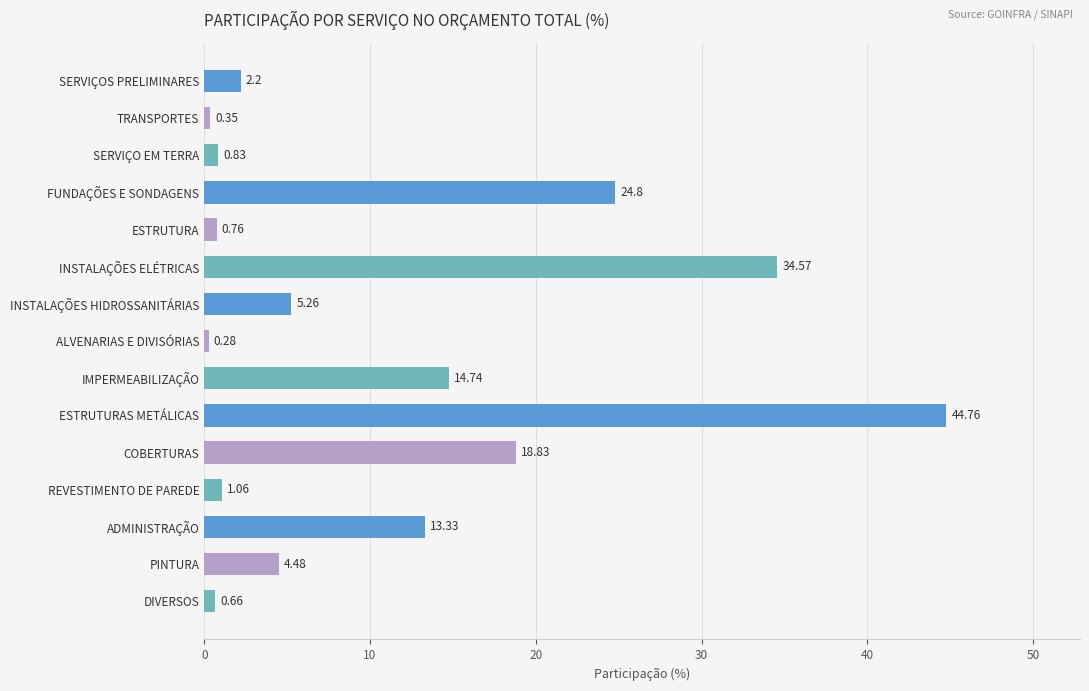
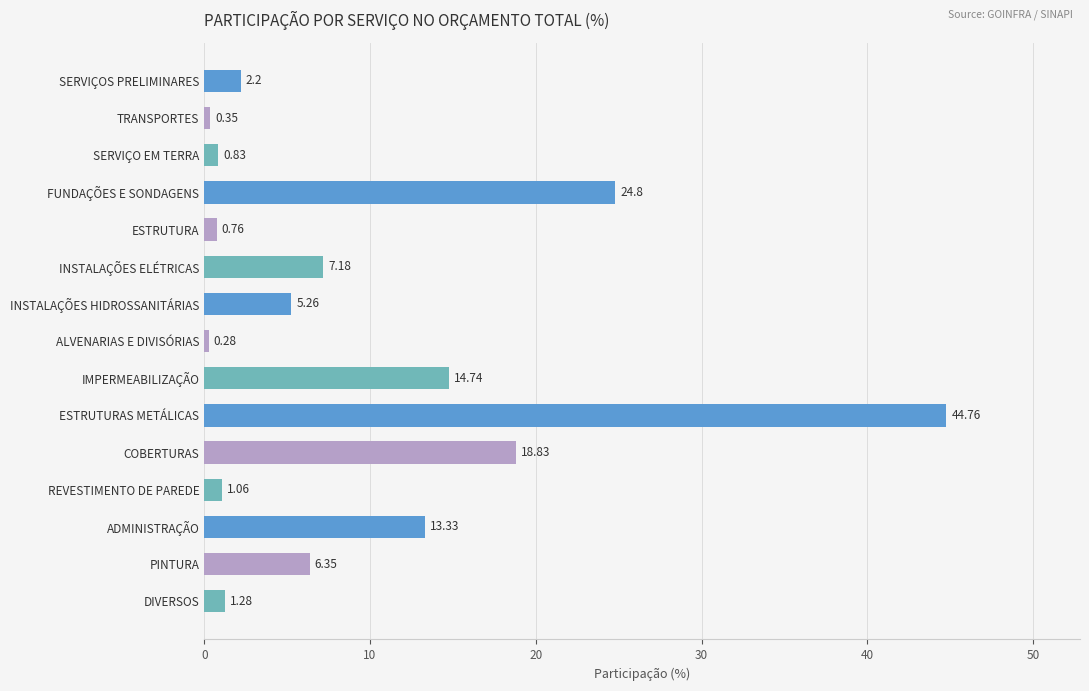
  {
    "SERVIÇOS PRELIMINARES": 2.2,
    "TRANSPORTES": 0.35,
    "SERVIÇO EM TERRA": 0.83,
    "FUNDAÇÕES E SONDAGENS": 24.8,
    "ESTRUTURA": 0.76,
-   "INSTALAÇÕES ELÉTRICAS": 34.57,
+   "INSTALAÇÕES ELÉTRICAS": 7.18,
    "INSTALAÇÕES HIDROSSANITÁRIAS": 5.26,
    "ALVENARIAS E DIVISÓRIAS": 0.28,
    "IMPERMEABILIZAÇÃO": 14.74,
    "ESTRUTURAS METÁLICAS": 44.76,
    "COBERTURAS": 18.83,
    "REVESTIMENTO DE PAREDE": 1.06,
    "ADMINISTRAÇÃO": 13.33,
-   "PINTURA": 4.48,
-   "DIVERSOS": 0.66
+   "PINTURA": 6.35,
+   "DIVERSOS": 1.28
  }
